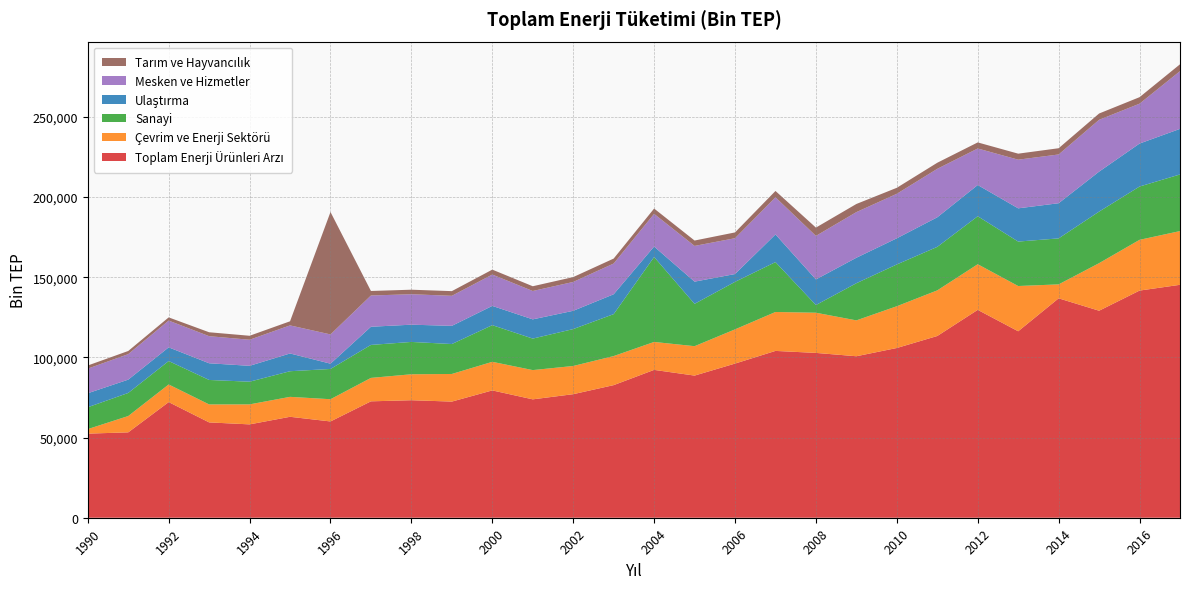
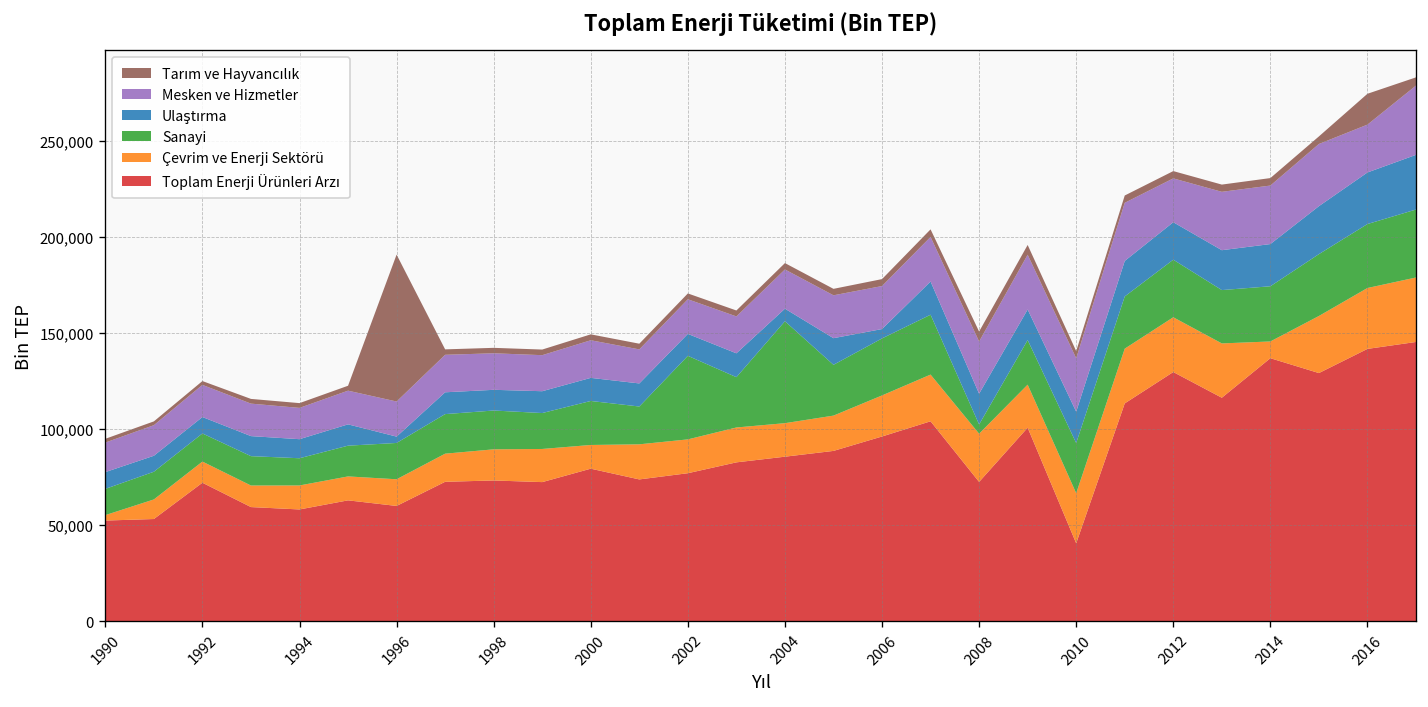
  {
    "Toplam Enerji Ürünleri Arzı": {
      "1990": "52,000",
      "1992": "72,000",
      "1994": "58,000",
      "1996": "60,000",
      "1998": "73,000",
      "2000": "79,000",
      "2002": "77,000",
-     "2004": "92,000",
+     "2004": "86,000",
      "2006": "96,000",
-     "2008": "103,000",
-     "2010": "106,000",
+     "2008": "73,000",
+     "2010": "41,000",
      "2012": "130,000",
      "2014": "137,000",
      "2016": "142,000"
    },
    "Çevrim ve Enerji Sektörü": {
      "1990": "3,000",
      "1992": "11,000",
      "1994": "12,000",
      "1996": "14,000",
      "1998": "16,000",
-     "2000": "18,000",
+     "2000": "12,000",
      "2002": "18,000",
      "2004": "17,000",
      "2006": "21,000",
      "2008": "25,000",
      "2010": "26,000",
      "2012": "28,000",
      "2014": "9,000",
      "2016": "32,000"
    },
    "Sanayi": {
      "1990": "14,000",
      "1992": "15,000",
      "1994": "14,000",
      "1996": "19,000",
      "1998": "20,000",
      "2000": "23,000",
-     "2002": "23,000",
+     "2002": "43,000",
      "2004": "53,000",
      "2006": "30,000",
      "2008": "5,000",
      "2010": "26,000",
      "2012": "30,000",
      "2014": "29,000",
      "2016": "33,000"
    },
    "Ulaştırma": {
      "1990": "9,000",
      "1992": "9,000",
      "1994": "10,000",
      "1996": "3,000",
      "1998": "11,000",
      "2000": "12,000",
      "2002": "11,000",
      "2004": "7,000",
      "2006": "5,000",
      "2008": "16,000",
      "2010": "16,000",
      "2012": "19,000",
      "2014": "22,000",
      "2016": "27,000"
    },
    "Mesken ve Hizmetler": {
      "1990": "15,000",
      "1992": "17,000",
      "1994": "16,000",
      "1996": "18,000",
      "1998": "19,000",
      "2000": "20,000",
      "2002": "18,000",
      "2004": "20,000",
      "2006": "22,000",
      "2008": "27,000",
      "2010": "28,000",
      "2012": "23,000",
      "2014": "30,000",
      "2016": "25,000"
    },
    "Tarım ve Hayvancılık": {
      "1990": "2,000",
      "1992": "2,000",
      "1994": "2,000",
      "1996": "76,000",
      "1998": "3,000",
      "2000": "3,000",
      "2002": "3,000",
      "2004": "3,000",
      "2006": "4,000",
      "2008": "5,000",
      "2010": "4,000",
      "2012": "4,000",
      "2014": "4,000",
-     "2016": "4,000"
+     "2016": "16,000"
    }
  }
